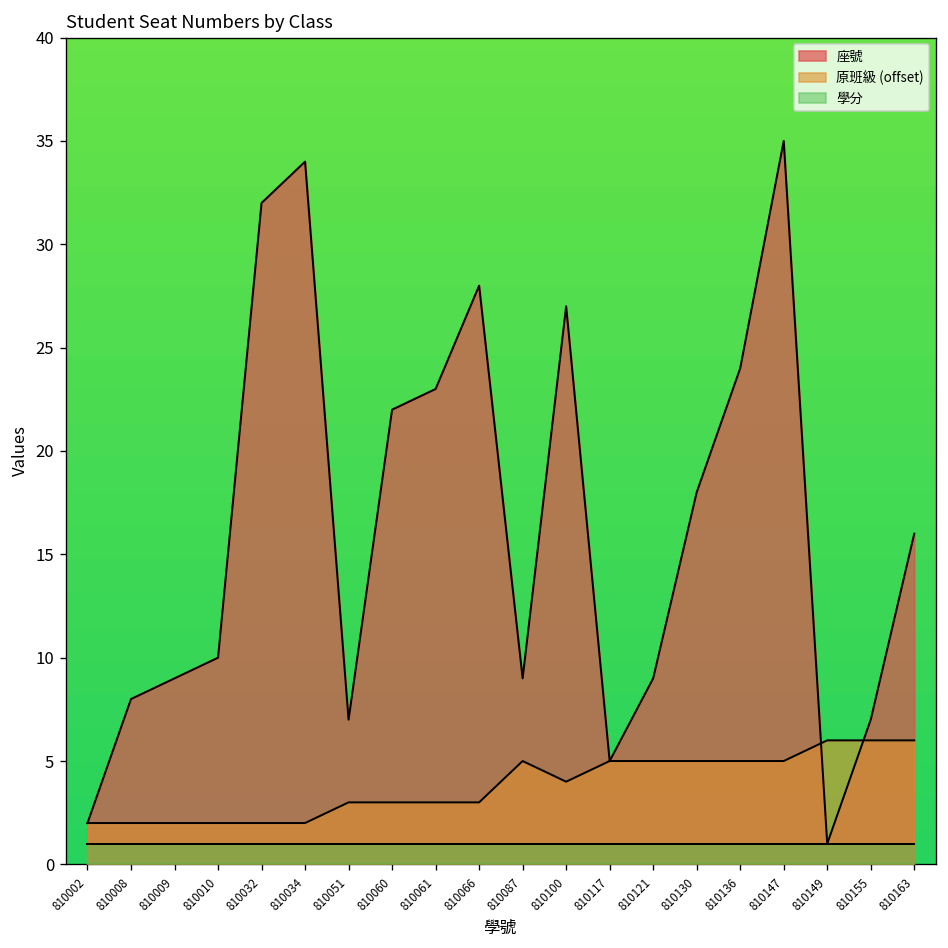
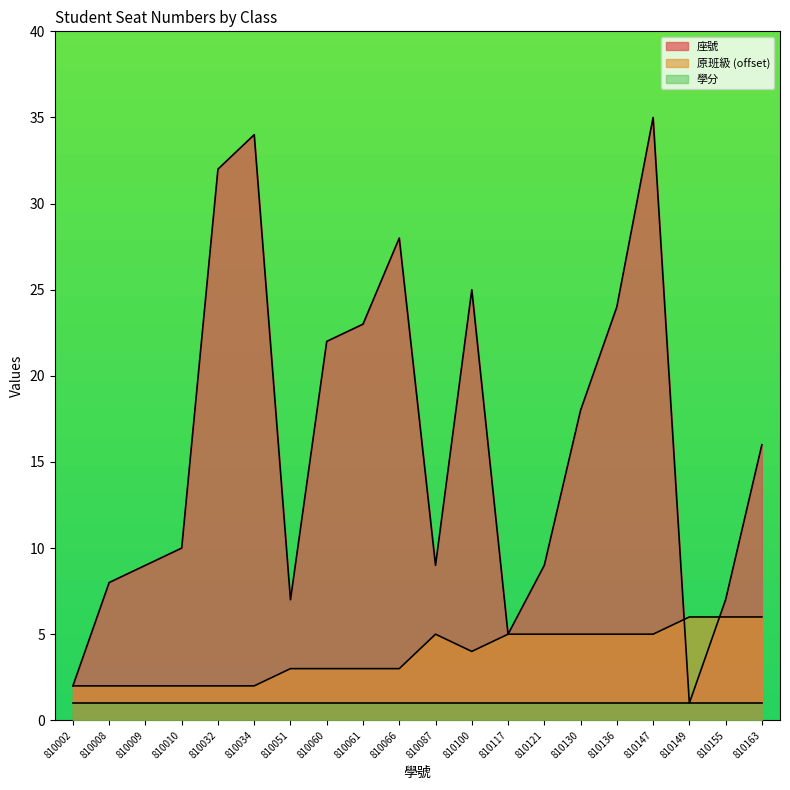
  {
    "座號": {
      "810008": 8,
      "810009": 9,
      "810010": 10,
      "810032": 32,
      "810034": 34,
      "810051": 7,
      "810060": 22,
      "810061": 23,
      "810066": 28,
      "810087": 9,
-     "810100": 27,
+     "810100": 25,
      "810121": 9,
      "810130": 18,
      "810136": 24,
      "810147": 35,
      "810155": 7,
      "810163": 16
    },
    "原班級 (offset)": {
      "810008": 2,
      "810009": 2,
      "810010": 2,
      "810032": 2,
      "810034": 2,
      "810051": 3,
      "810060": 3,
      "810061": 3,
      "810066": 3,
      "810087": 5,
      "810100": 4,
      "810121": 5,
      "810130": 5,
      "810136": 5,
      "810147": 5,
      "810149": 6,
      "810155": 6,
      "810163": 6
    },
    "學分": {
      "810002": 1,
      "810008": 1,
      "810009": 1,
      "810010": 1,
      "810032": 1,
      "810034": 1,
      "810051": 1,
      "810060": 1,
      "810061": 1,
      "810066": 1,
      "810087": 1,
      "810100": 1,
      "810117": 1,
      "810121": 1,
      "810130": 1,
      "810136": 1,
      "810147": 1,
      "810155": 1,
      "810163": 1
    }
  }
